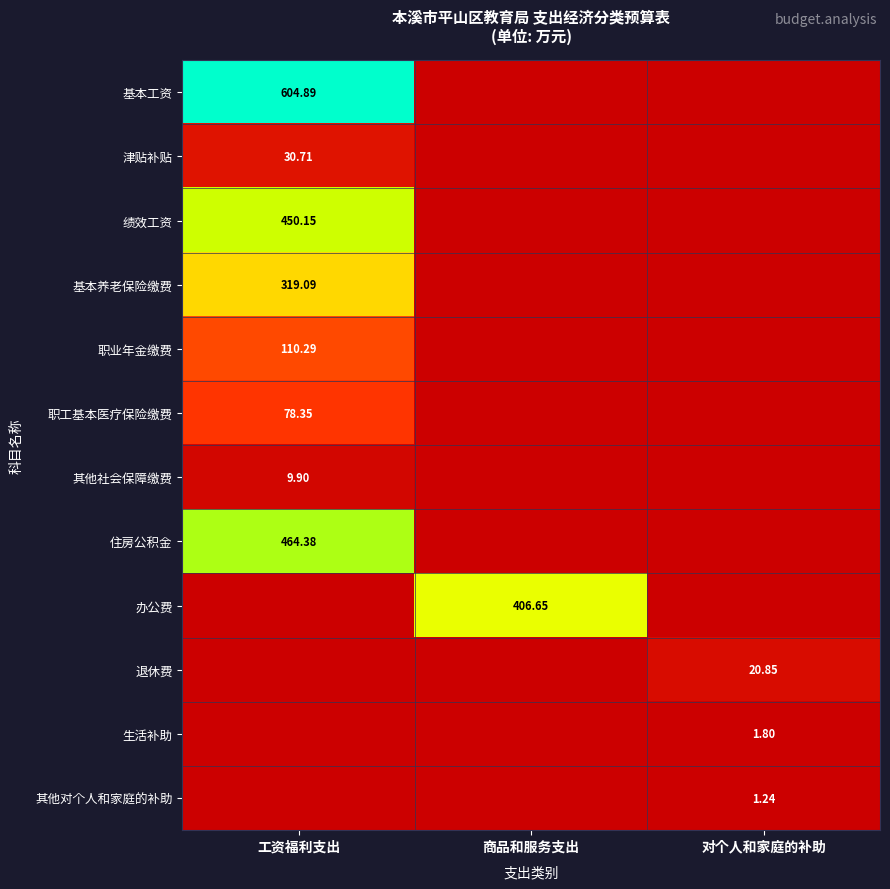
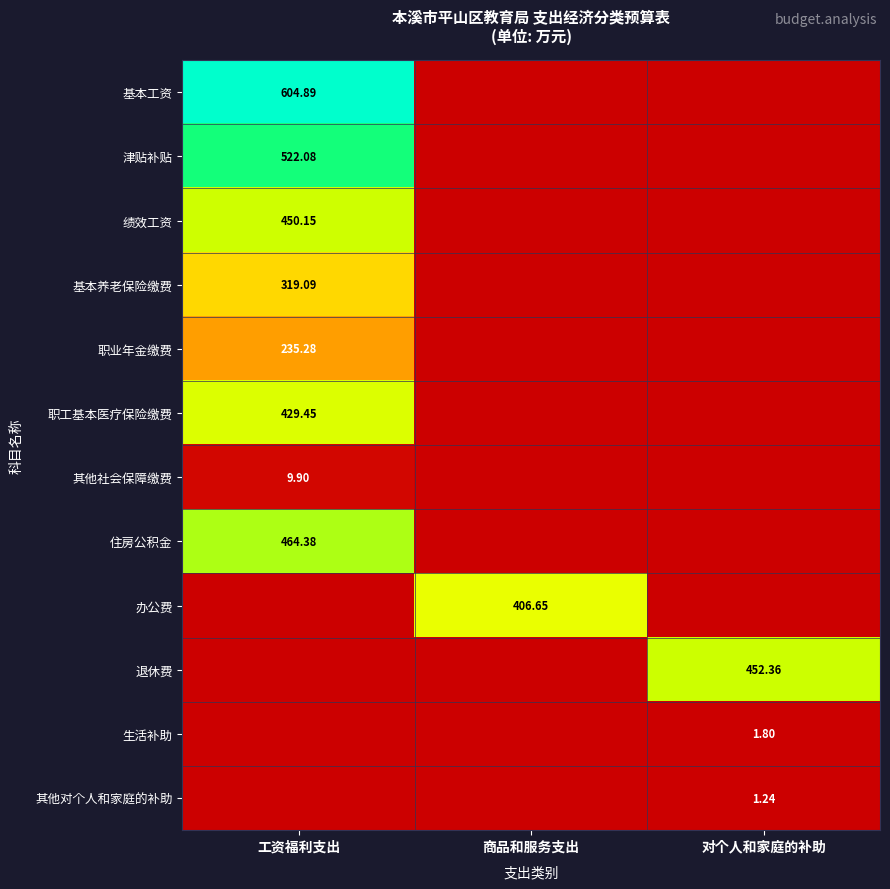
  {
    "基本工资": {
      "工资福利支出": 604.89
    },
    "津贴补贴": {
-     "工资福利支出": 30.71
+     "工资福利支出": 522.08
    },
    "绩效工资": {
      "工资福利支出": 450.15
    },
    "基本养老保险缴费": {
      "工资福利支出": 319.09
    },
    "职业年金缴费": {
-     "工资福利支出": 110.29
+     "工资福利支出": 235.28
    },
    "职工基本医疗保险缴费": {
-     "工资福利支出": 78.35
+     "工资福利支出": 429.45
    },
    "其他社会保障缴费": {
      "工资福利支出": 9.90
    },
    "住房公积金": {
      "工资福利支出": 464.38
    },
    "办公费": {
      "商品和服务支出": 406.65
    },
    "退休费": {
-     "对个人和家庭的补助": 20.85
+     "对个人和家庭的补助": 452.36
    },
    "生活补助": {
      "对个人和家庭的补助": 1.80
    },
    "其他对个人和家庭的补助": {
      "对个人和家庭的补助": 1.24
    }
  }
